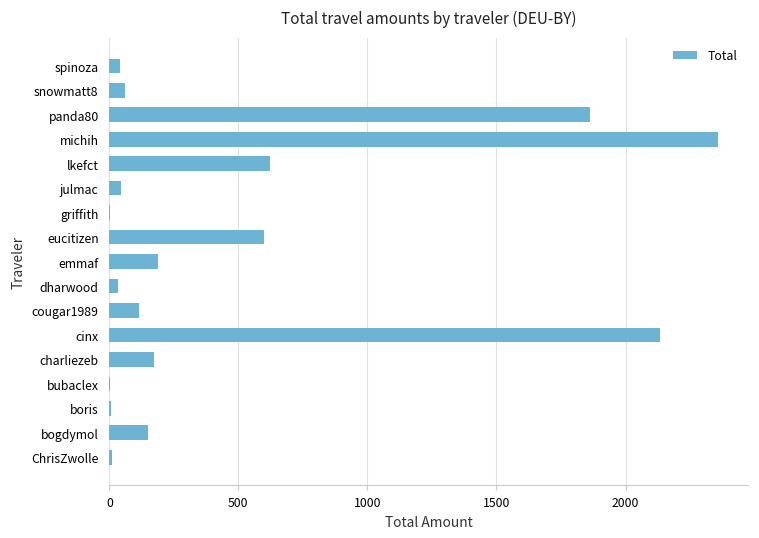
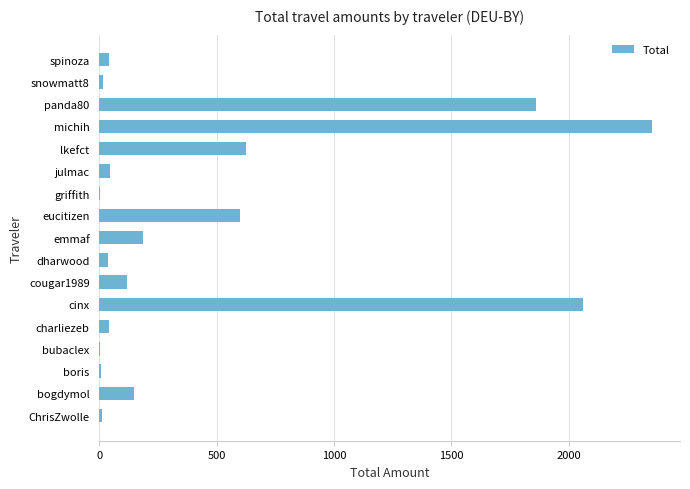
  {
    "spinoza": 40,
-   "snowmatt8": 60,
+   "snowmatt8": 20,
    "panda80": 1860,
    "michih": 2360,
    "lkefct": 620,
    "julmac": 40,
    "eucitizen": 600,
    "emmaf": 190,
    "dharwood": 40,
    "cougar1989": 120,
-   "cinx": 2130,
-   "charliezeb": 170,
+   "cinx": 2060,
+   "charliezeb": 40,
    "bogdymol": 150
  }
